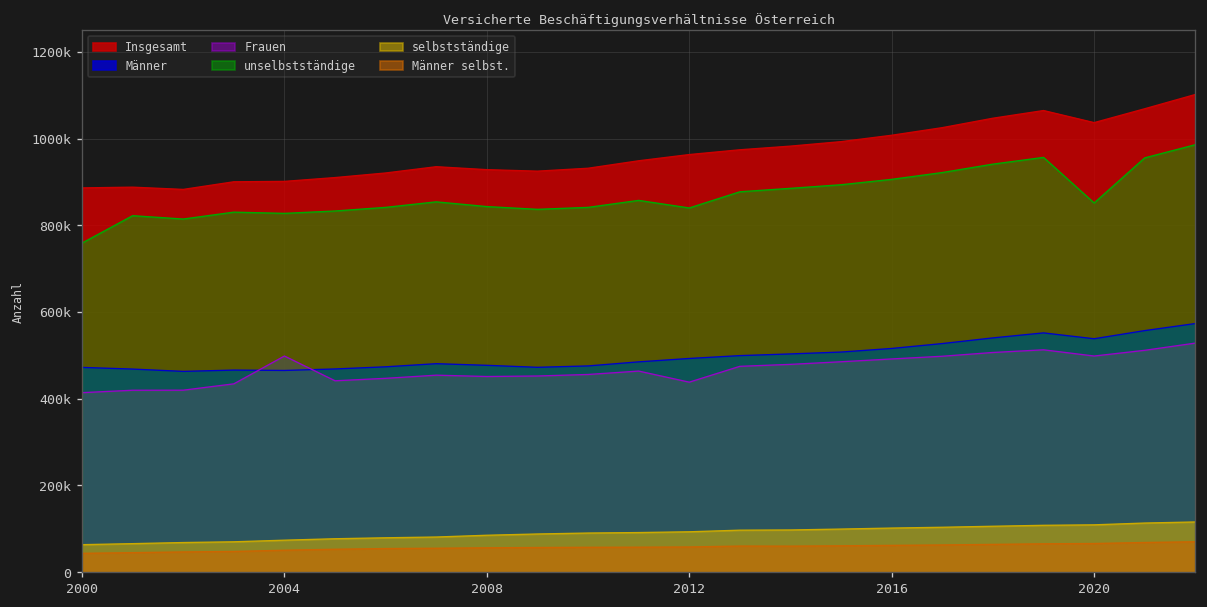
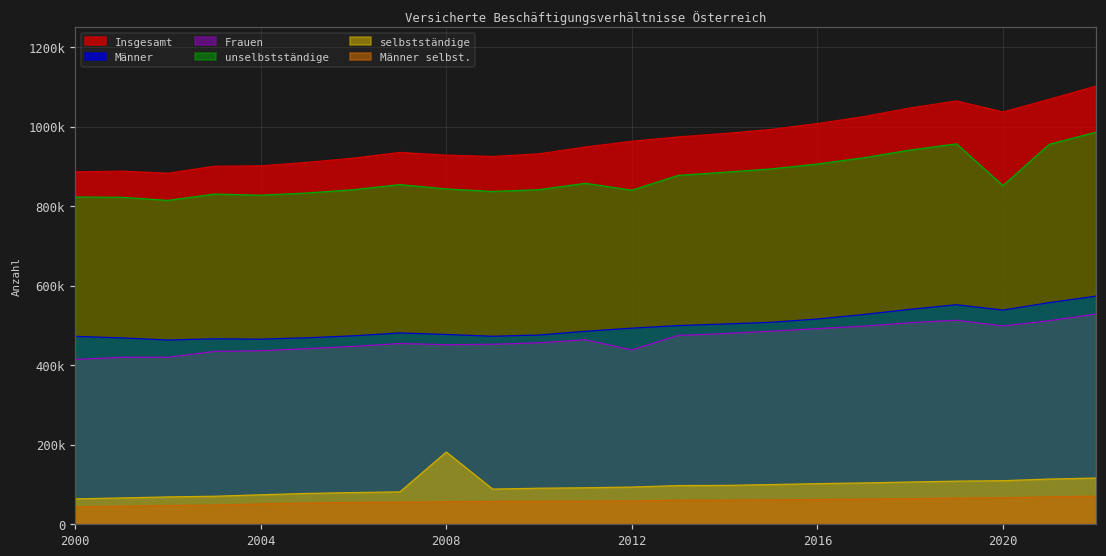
  {
    "Insgesamt": {
      "2000": 890000,
      "2004": 900000,
      "2008": 930000,
      "2012": 960000,
      "2016": 1010000,
      "2020": 1040000
    },
    "Männer": {
      "2000": 470000,
      "2004": 470000,
      "2008": 480000,
      "2012": 490000,
      "2016": 520000,
      "2020": 540000
    },
    "Frauen": {
      "2000": 410000,
-     "2004": 500000,
+     "2004": 440000,
      "2008": 450000,
      "2012": 440000,
      "2016": 490000,
      "2020": 500000
    },
    "unselbstständige": {
-     "2000": 760000,
+     "2000": 820000,
      "2004": 830000,
      "2008": 840000,
      "2012": 840000,
      "2016": 910000,
      "2020": 850000
    },
    "selbstständige": {
      "2000": 60000,
      "2004": 70000,
-     "2008": 90000,
+     "2008": 180000,
      "2012": 90000,
      "2016": 100000,
      "2020": 110000
    },
    "Männer selbst.": {
      "2000": 40000,
      "2004": 50000,
      "2008": 60000,
      "2012": 60000,
      "2016": 60000,
      "2020": 70000
    }
  }
